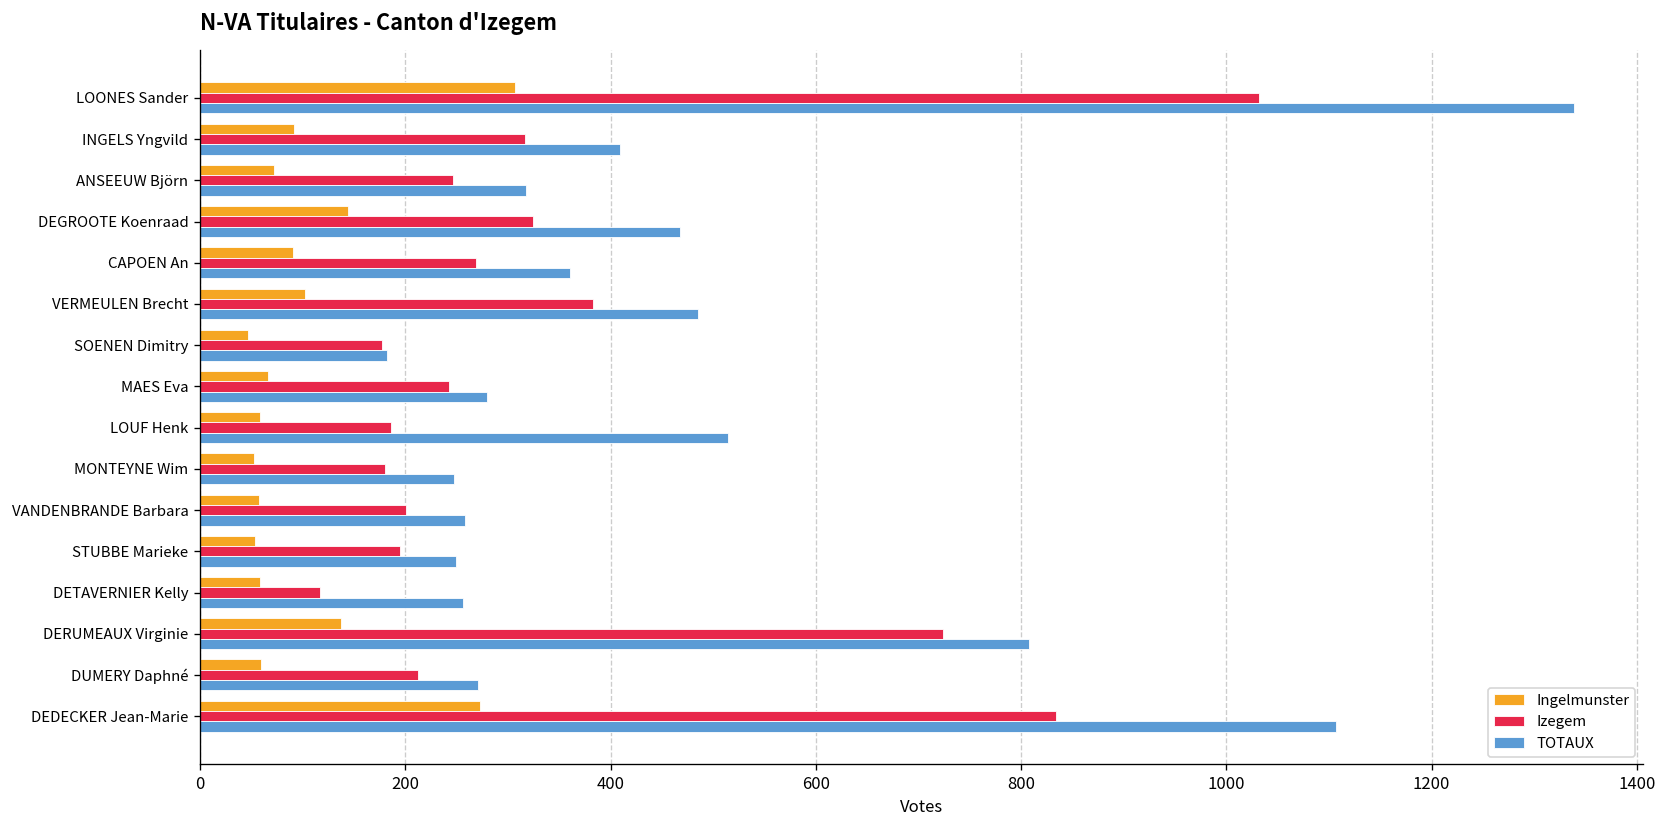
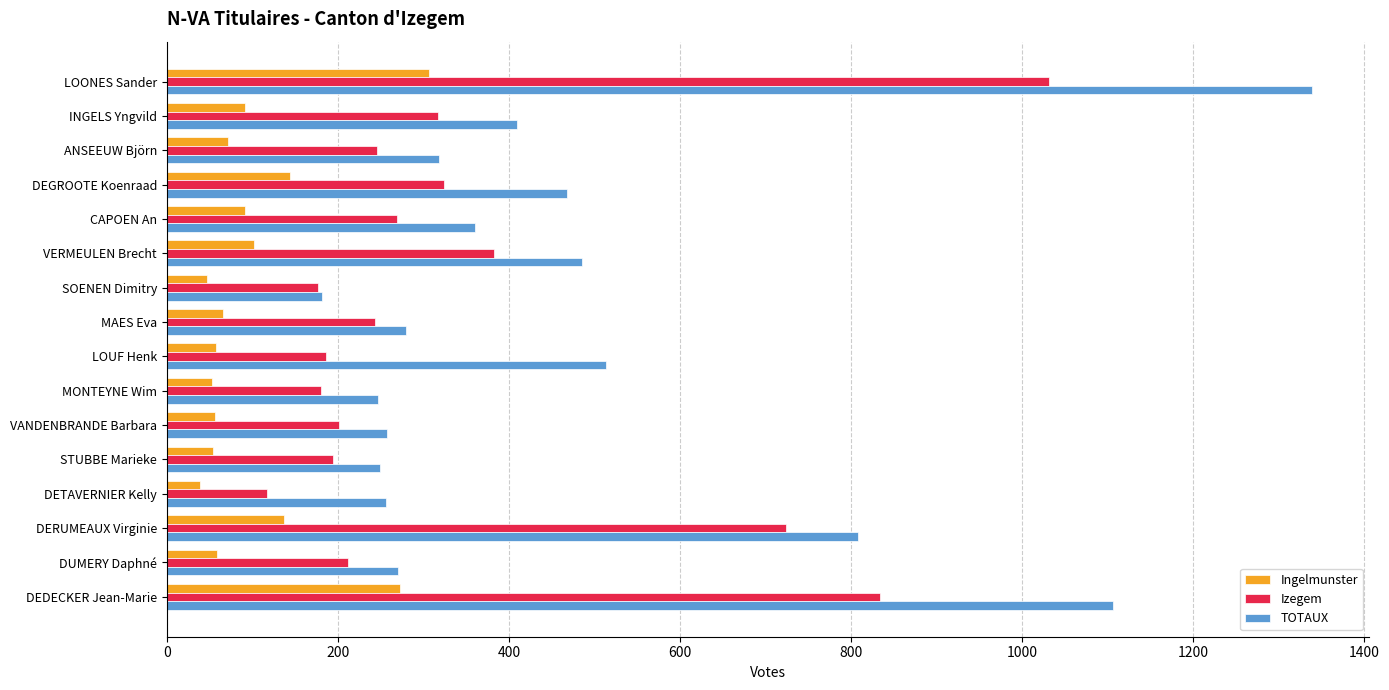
  {
    "Ingelmunster": {
      "LOONES Sander": 310,
      "INGELS Yngvild": 90,
      "ANSEEUW Björn": 70,
      "DEGROOTE Koenraad": 140,
      "CAPOEN An": 90,
      "VERMEULEN Brecht": 100,
      "SOENEN Dimitry": 50,
      "MAES Eva": 70,
      "LOUF Henk": 60,
      "MONTEYNE Wim": 50,
      "VANDENBRANDE Barbara": 60,
      "STUBBE Marieke": 50,
-     "DETAVERNIER Kelly": 60,
+     "DETAVERNIER Kelly": 40,
      "DERUMEAUX Virginie": 140,
      "DUMERY Daphné": 60,
      "DEDECKER Jean-Marie": 270
    },
    "Izegem": {
      "LOONES Sander": 1030,
      "INGELS Yngvild": 320,
      "ANSEEUW Björn": 250,
      "DEGROOTE Koenraad": 320,
      "CAPOEN An": 270,
      "VERMEULEN Brecht": 380,
      "SOENEN Dimitry": 180,
      "MAES Eva": 240,
      "LOUF Henk": 190,
      "MONTEYNE Wim": 180,
      "VANDENBRANDE Barbara": 200,
      "STUBBE Marieke": 200,
      "DETAVERNIER Kelly": 120,
      "DERUMEAUX Virginie": 720,
      "DUMERY Daphné": 210,
      "DEDECKER Jean-Marie": 830
    },
    "TOTAUX": {
      "LOONES Sander": 1340,
      "INGELS Yngvild": 410,
      "ANSEEUW Björn": 320,
      "DEGROOTE Koenraad": 470,
      "CAPOEN An": 360,
      "VERMEULEN Brecht": 490,
      "SOENEN Dimitry": 180,
      "MAES Eva": 280,
      "LOUF Henk": 510,
      "MONTEYNE Wim": 250,
      "VANDENBRANDE Barbara": 260,
      "STUBBE Marieke": 250,
      "DETAVERNIER Kelly": 260,
      "DERUMEAUX Virginie": 810,
      "DUMERY Daphné": 270,
      "DEDECKER Jean-Marie": 1110
    }
  }
